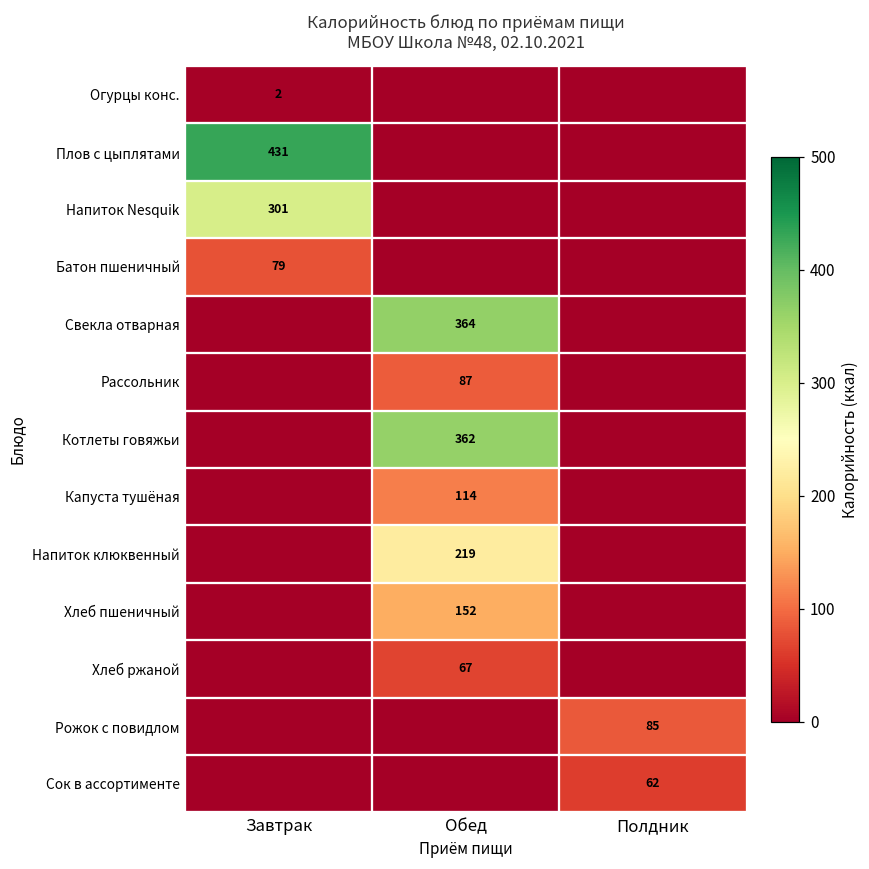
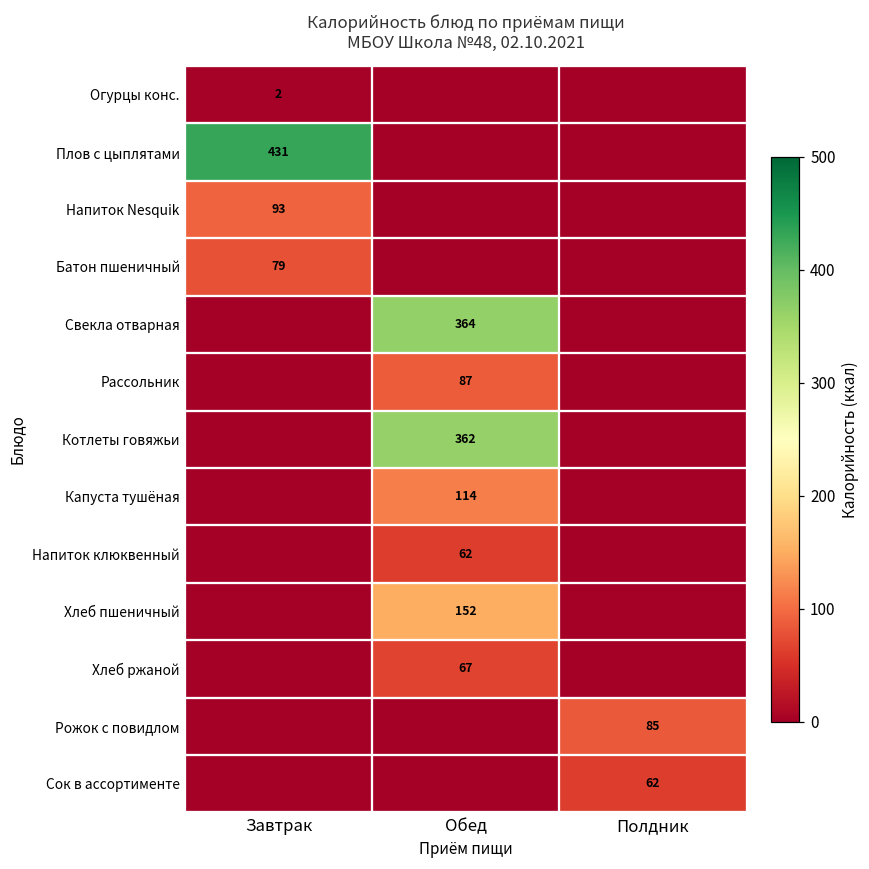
  {
    "Огурцы конс.": {
      "Завтрак": 2
    },
    "Плов с цыплятами": {
      "Завтрак": 431
    },
    "Напиток Nesquik": {
-     "Завтрак": 301
+     "Завтрак": 93
    },
    "Батон пшеничный": {
      "Завтрак": 79
    },
    "Свекла отварная": {
      "Обед": 364
    },
    "Рассольник": {
      "Обед": 87
    },
    "Котлеты говяжьи": {
      "Обед": 362
    },
    "Капуста тушёная": {
      "Обед": 114
    },
    "Напиток клюквенный": {
-     "Обед": 219
+     "Обед": 62
    },
    "Хлеб пшеничный": {
      "Обед": 152
    },
    "Хлеб ржаной": {
      "Обед": 67
    },
    "Рожок с повидлом": {
      "Полдник": 85
    },
    "Сок в ассортименте": {
      "Полдник": 62
    }
  }
